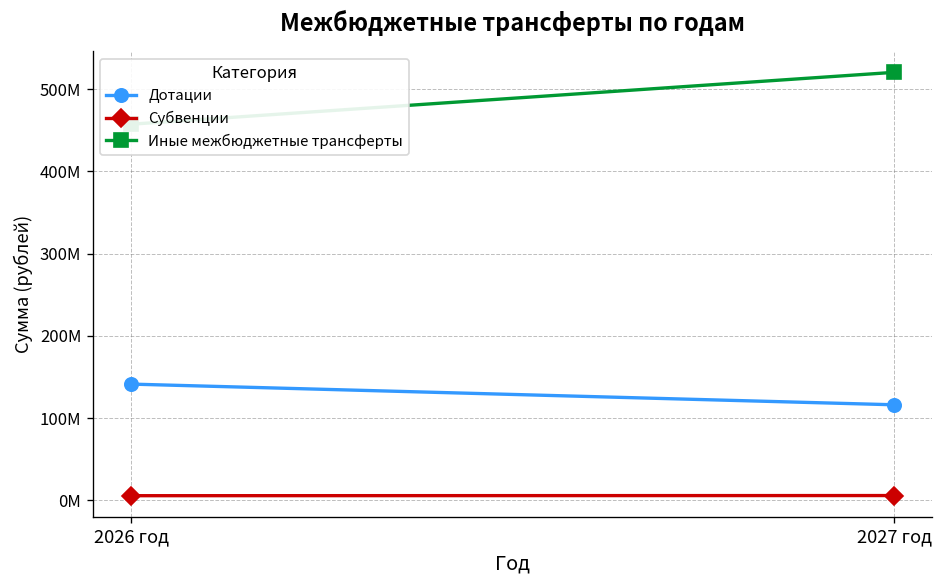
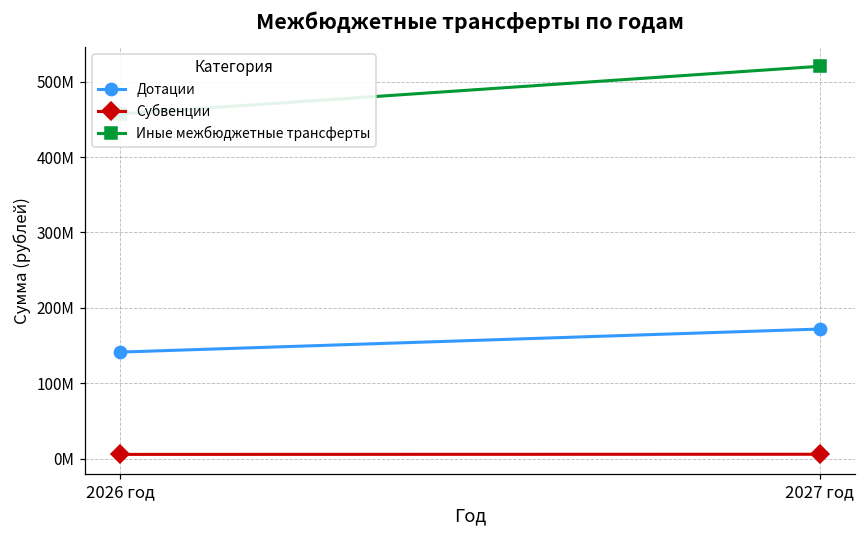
  {
    "Дотации": {
      "2026 год": 140000000,
-     "2027 год": 120000000
+     "2027 год": 170000000
    },
    "Субвенции": {
      "2026 год": 10000000,
      "2027 год": 10000000
    },
    "Иные межбюджетные трансферты": {
      "2027 год": 520000000
    }
  }
